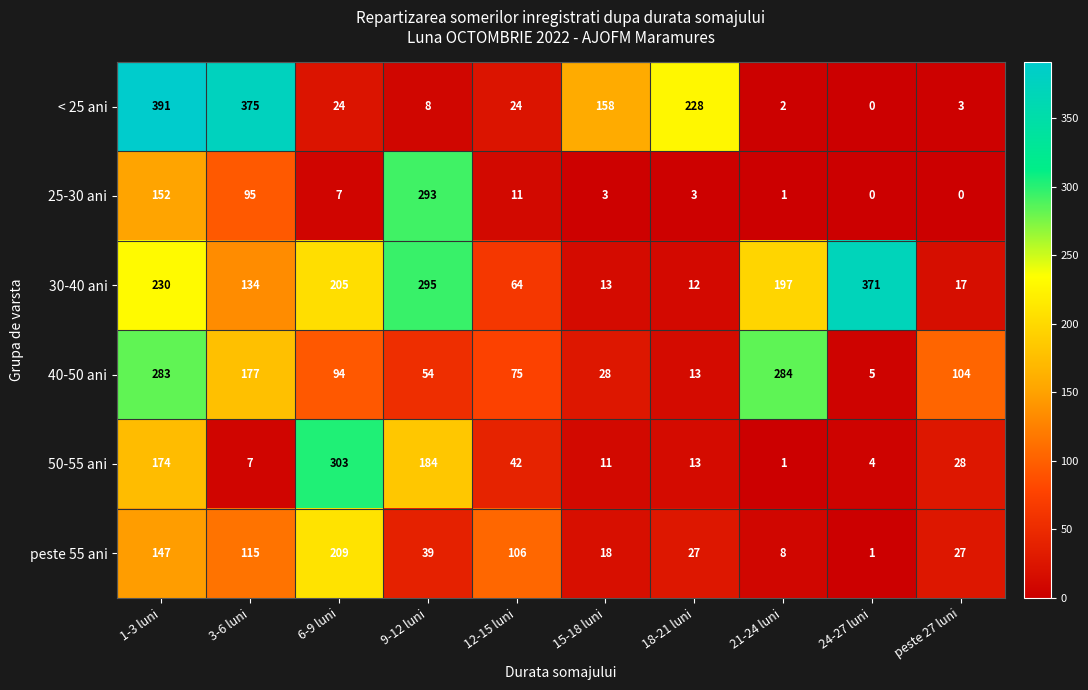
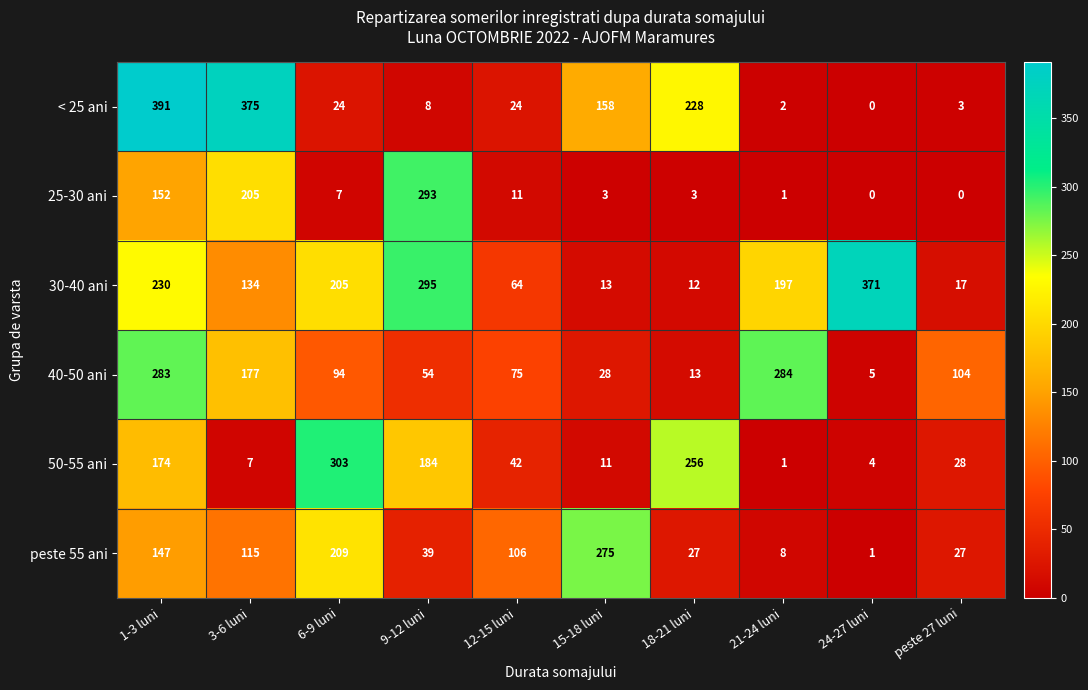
  {
    "< 25 ani": {
      "1-3 luni": 391,
      "3-6 luni": 375,
      "6-9 luni": 24,
      "9-12 luni": 8,
      "12-15 luni": 24,
      "15-18 luni": 158,
      "18-21 luni": 228,
      "21-24 luni": 2,
      "24-27 luni": 0,
      "peste 27 luni": 3
    },
    "25-30 ani": {
      "1-3 luni": 152,
-     "3-6 luni": 95,
+     "3-6 luni": 205,
      "6-9 luni": 7,
      "9-12 luni": 293,
      "12-15 luni": 11,
      "15-18 luni": 3,
      "18-21 luni": 3,
      "21-24 luni": 1,
      "24-27 luni": 0,
      "peste 27 luni": 0
    },
    "30-40 ani": {
      "1-3 luni": 230,
      "3-6 luni": 134,
      "6-9 luni": 205,
      "9-12 luni": 295,
      "12-15 luni": 64,
      "15-18 luni": 13,
      "18-21 luni": 12,
      "21-24 luni": 197,
      "24-27 luni": 371,
      "peste 27 luni": 17
    },
    "40-50 ani": {
      "1-3 luni": 283,
      "3-6 luni": 177,
      "6-9 luni": 94,
      "9-12 luni": 54,
      "12-15 luni": 75,
      "15-18 luni": 28,
      "18-21 luni": 13,
      "21-24 luni": 284,
      "24-27 luni": 5,
      "peste 27 luni": 104
    },
    "50-55 ani": {
      "1-3 luni": 174,
      "3-6 luni": 7,
      "6-9 luni": 303,
      "9-12 luni": 184,
      "12-15 luni": 42,
      "15-18 luni": 11,
-     "18-21 luni": 13,
+     "18-21 luni": 256,
      "21-24 luni": 1,
      "24-27 luni": 4,
      "peste 27 luni": 28
    },
    "peste 55 ani": {
      "1-3 luni": 147,
      "3-6 luni": 115,
      "6-9 luni": 209,
      "9-12 luni": 39,
      "12-15 luni": 106,
-     "15-18 luni": 18,
+     "15-18 luni": 275,
      "18-21 luni": 27,
      "21-24 luni": 8,
      "24-27 luni": 1,
      "peste 27 luni": 27
    }
  }
